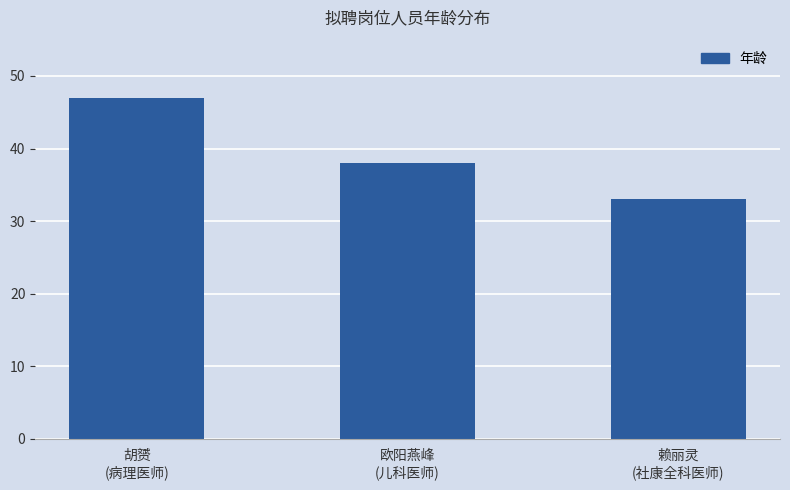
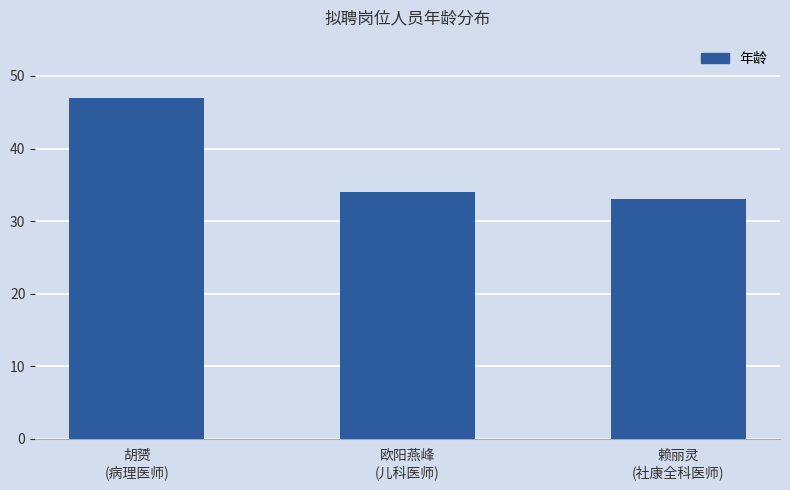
  {
    "胡赟 (病理医师)": 47,
-   "欧阳燕峰 (儿科医师)": 38,
+   "欧阳燕峰 (儿科医师)": 34,
    "赖丽灵 (社康全科医师)": 33
  }
